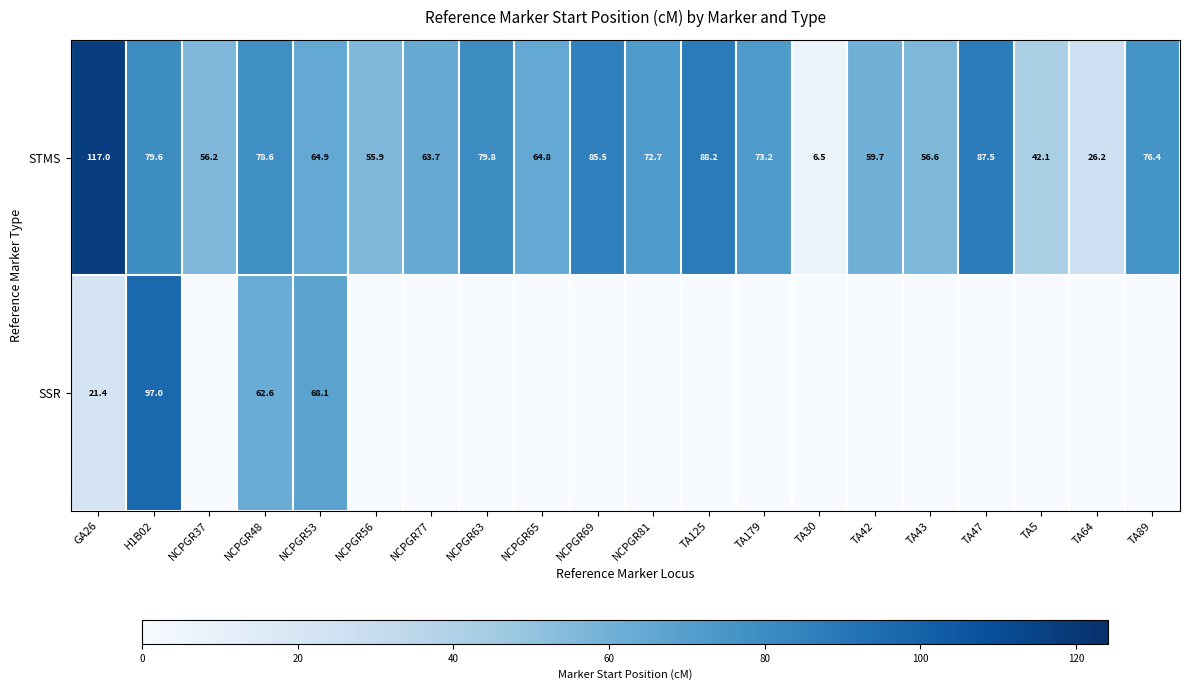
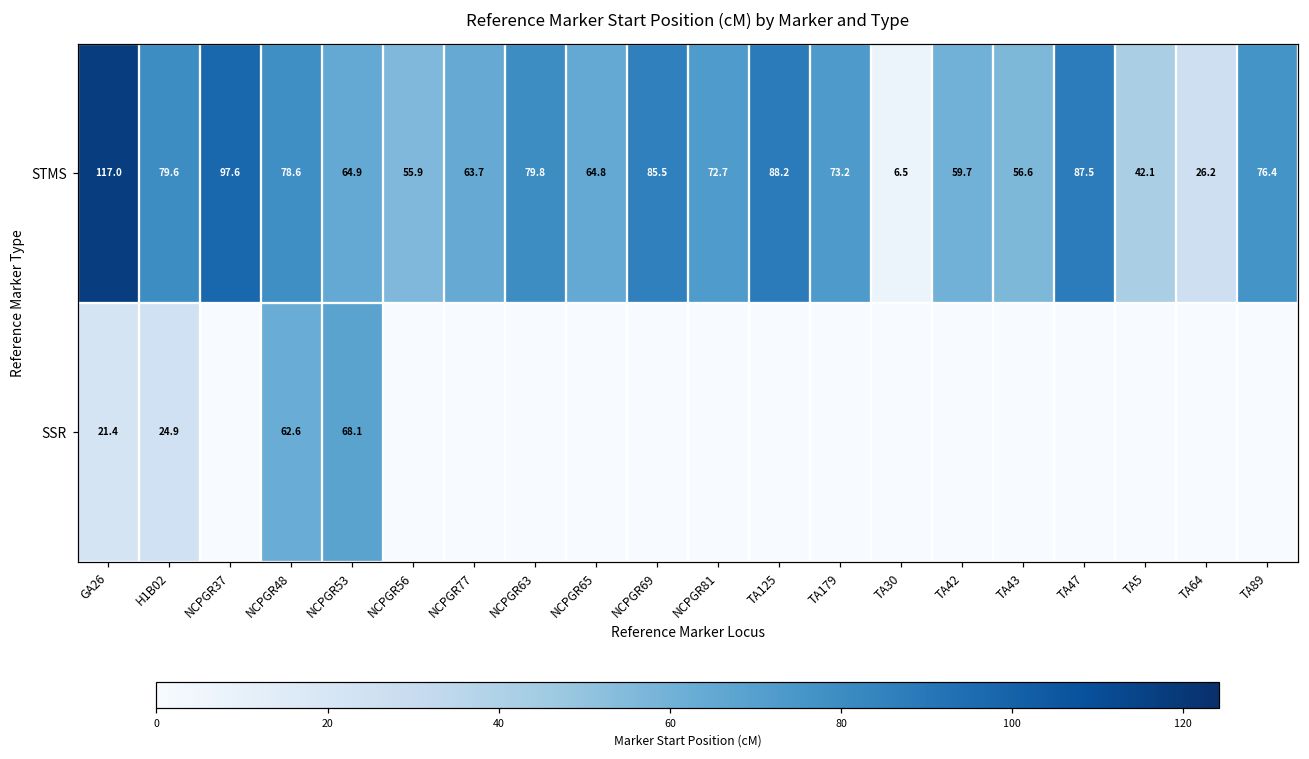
  {
    "STMS": {
      "GA26": 117.0,
      "H1B02": 79.6,
-     "NCPGR37": 56.2,
+     "NCPGR37": 97.6,
      "NCPGR48": 78.6,
      "NCPGR53": 64.9,
      "NCPGR56": 55.9,
      "NCPGR77": 63.7,
      "NCPGR63": 79.8,
      "NCPGR65": 64.8,
      "NCPGR69": 85.5,
      "NCPGR81": 72.7,
      "TA125": 88.2,
      "TA179": 73.2,
      "TA30": 6.5,
      "TA42": 59.7,
      "TA43": 56.6,
      "TA47": 87.5,
      "TA5": 42.1,
      "TA64": 26.2,
      "TA89": 76.4
    },
    "SSR": {
      "GA26": 21.4,
-     "H1B02": 97.0,
+     "H1B02": 24.9,
      "NCPGR48": 62.6,
      "NCPGR53": 68.1
    }
  }
